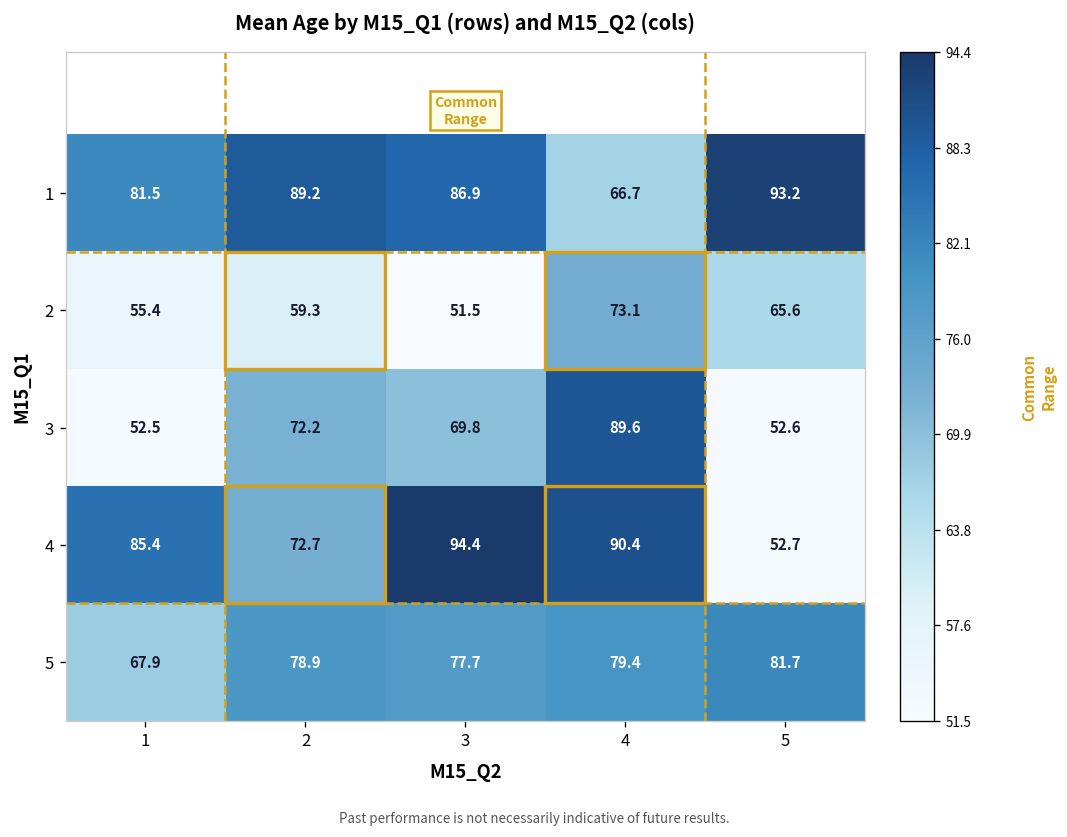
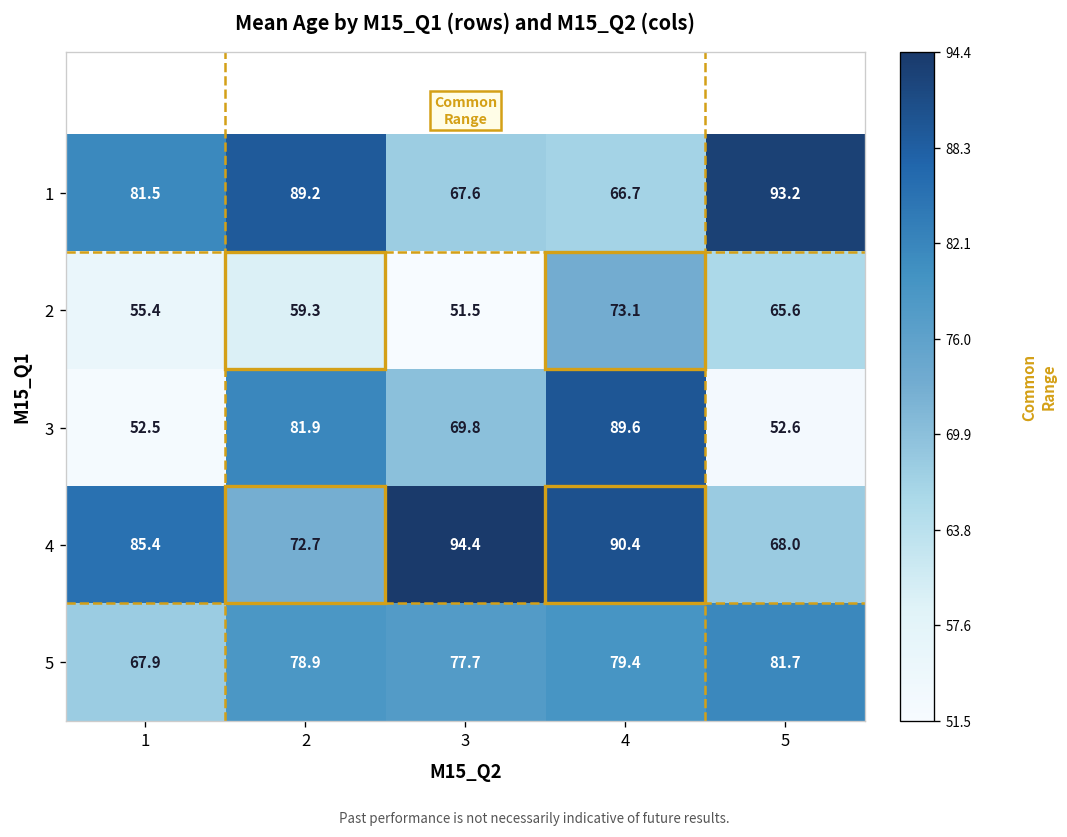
  {
    "1": {
      "1": 81.5,
      "2": 89.2,
-     "3": 86.9,
+     "3": 67.6,
      "4": 66.7,
      "5": 93.2
    },
    "2": {
      "1": 55.4,
      "2": 59.3,
      "3": 51.5,
      "4": 73.1,
      "5": 65.6
    },
    "3": {
      "1": 52.5,
-     "2": 72.2,
+     "2": 81.9,
      "3": 69.8,
      "4": 89.6,
      "5": 52.6
    },
    "4": {
      "1": 85.4,
      "2": 72.7,
      "3": 94.4,
      "4": 90.4,
-     "5": 52.7
+     "5": 68.0
    },
    "5": {
      "1": 67.9,
      "2": 78.9,
      "3": 77.7,
      "4": 79.4,
      "5": 81.7
    }
  }
